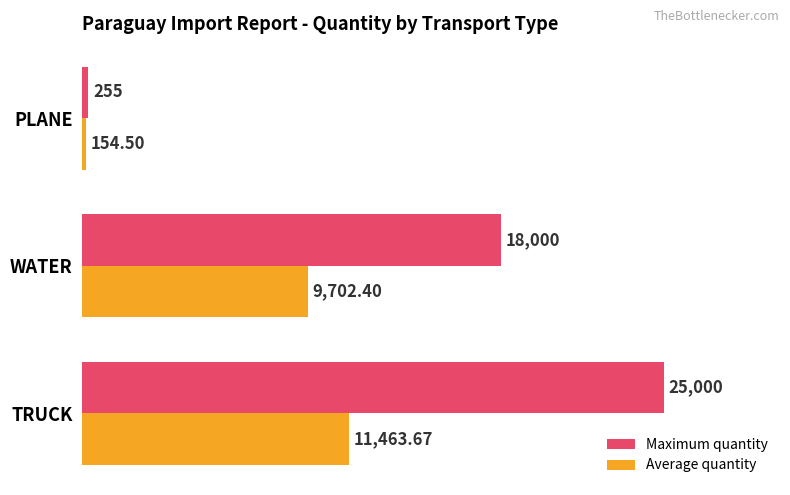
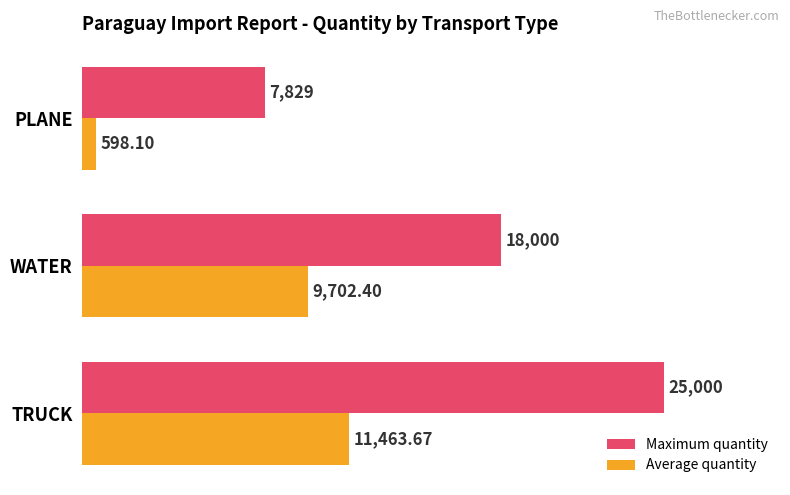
  {
    "Maximum quantity": {
-     "PLANE": "255",
+     "PLANE": "7,829",
      "WATER": "18,000",
      "TRUCK": "25,000"
    },
    "Average quantity": {
-     "PLANE": "154.50",
+     "PLANE": "598.10",
      "WATER": "9,702.40",
      "TRUCK": "11,463.67"
    }
  }
